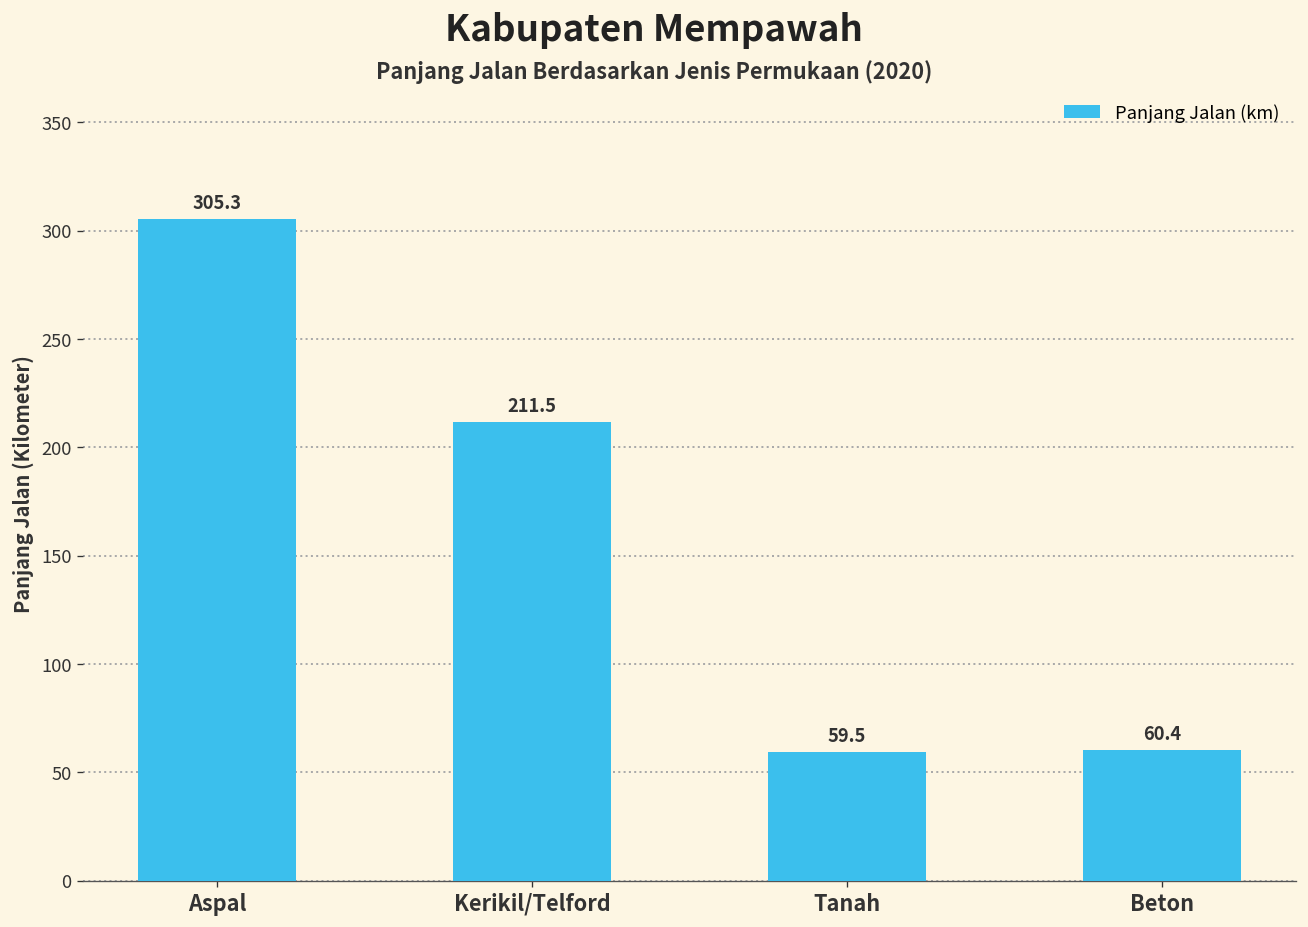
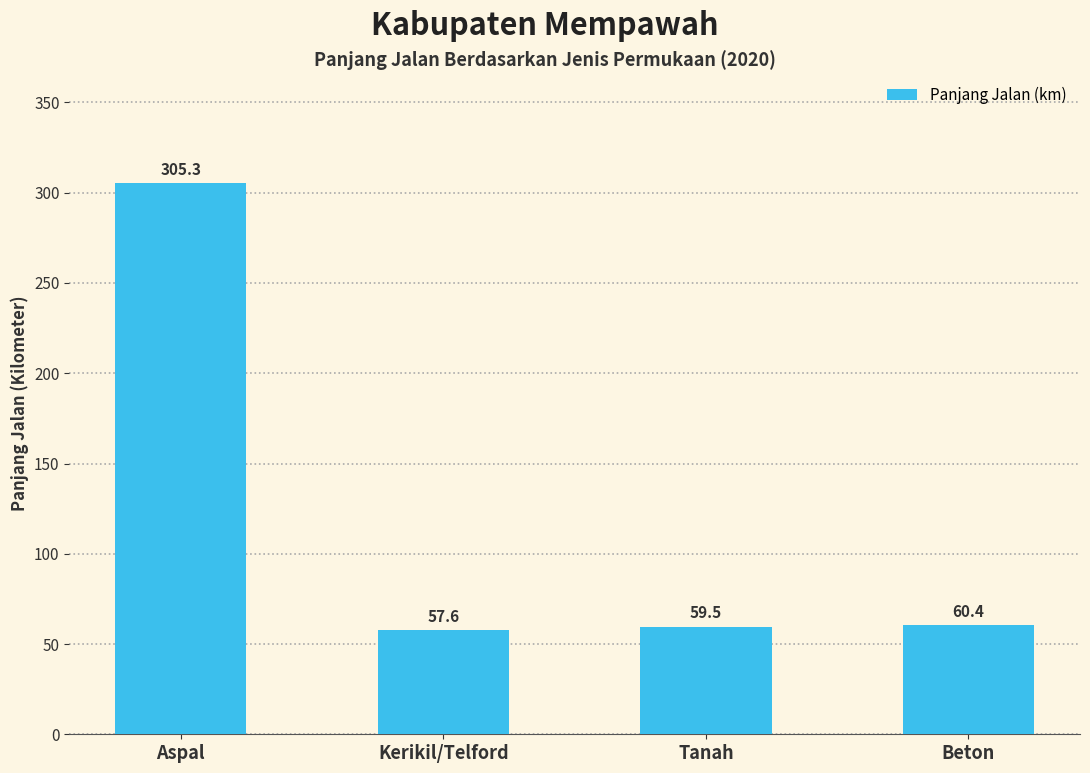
  {
    "Aspal": 305.3,
-   "Kerikil/Telford": 211.5,
+   "Kerikil/Telford": 57.6,
    "Tanah": 59.5,
    "Beton": 60.4
  }
